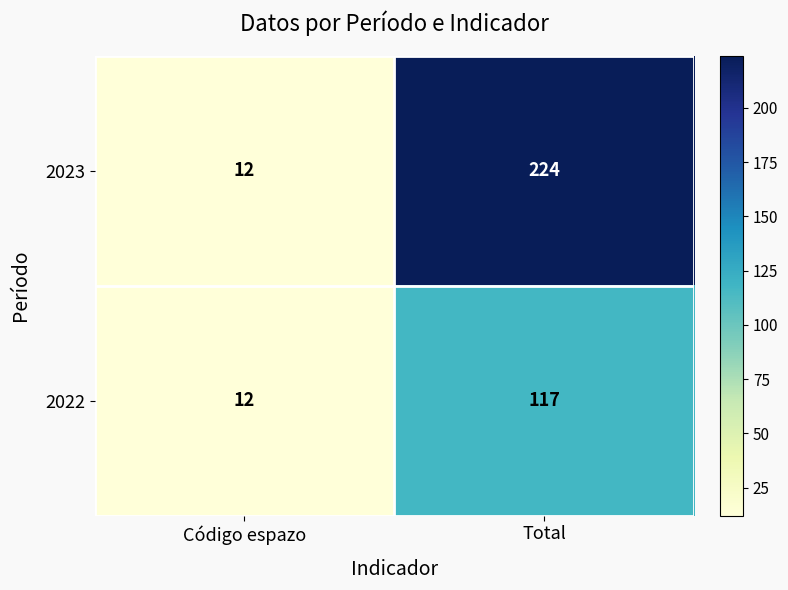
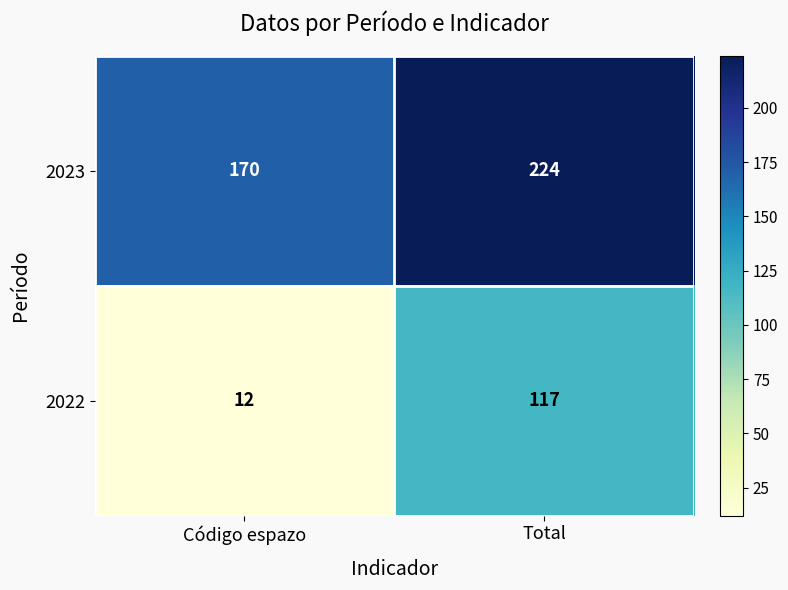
  {
    "2023": {
-     "Código espazo": 12,
+     "Código espazo": 170,
      "Total": 224
    },
    "2022": {
      "Código espazo": 12,
      "Total": 117
    }
  }
